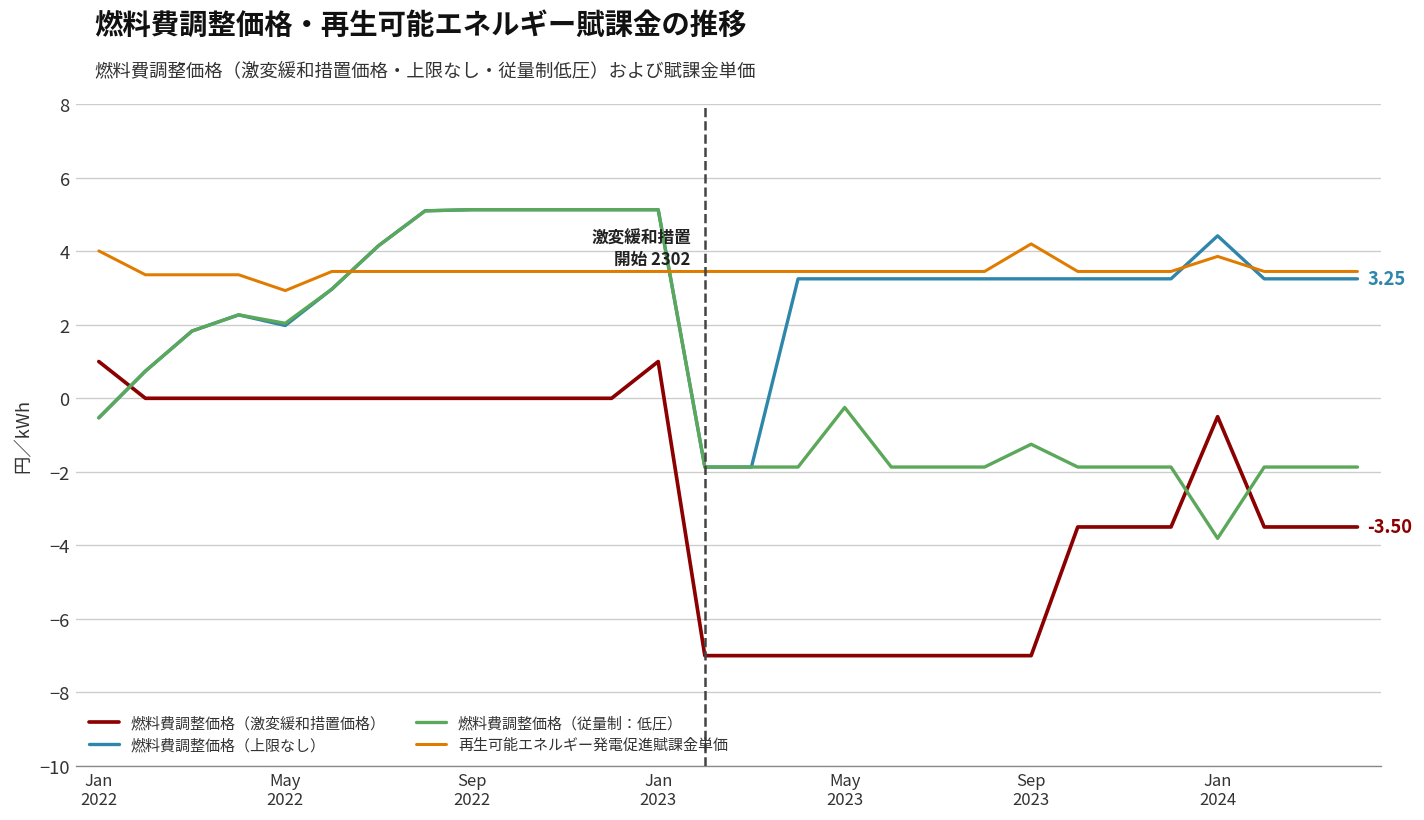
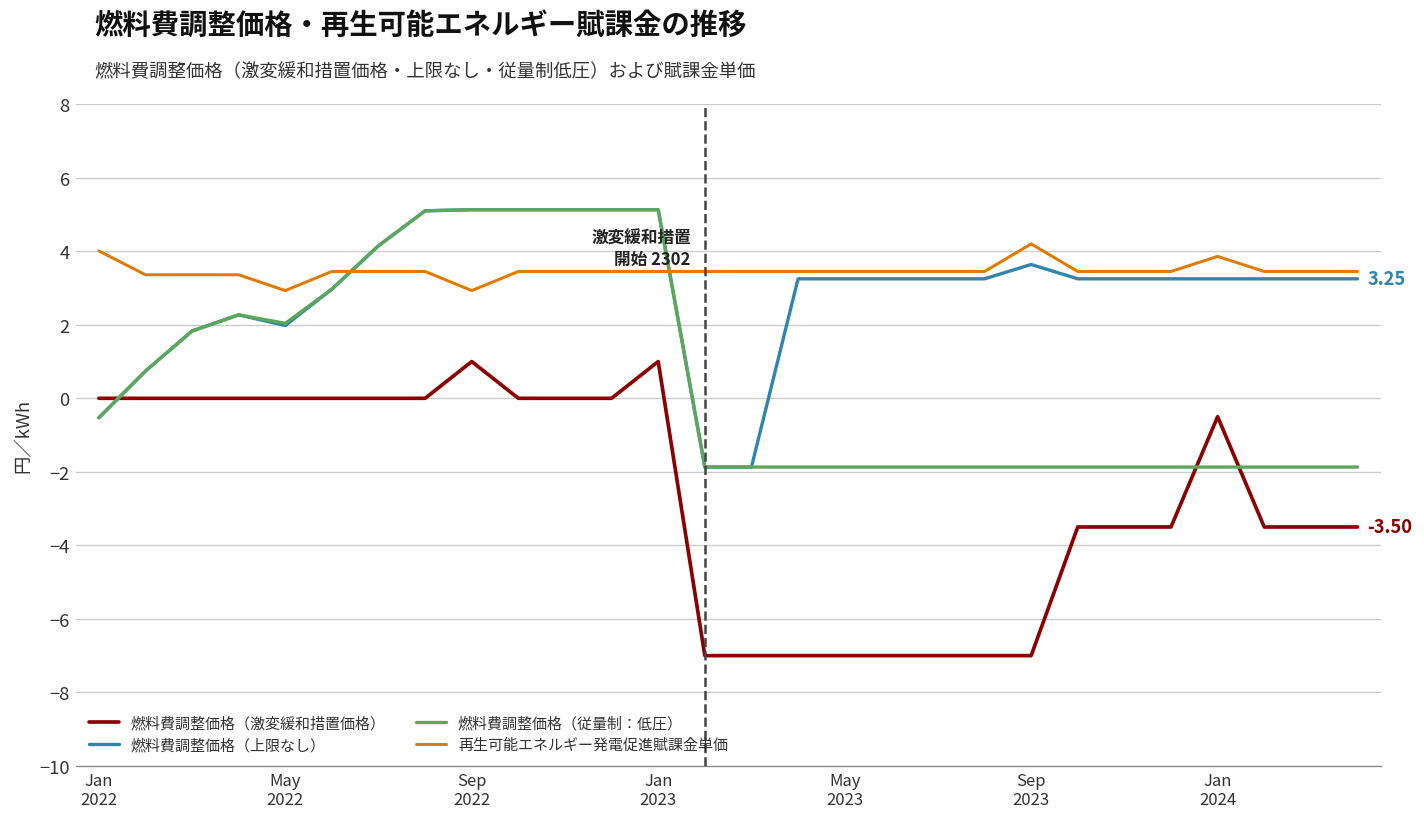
  {
    "燃料費調整価格（激変緩和措置価格）": {
-     "Jan 2022": 1,
+     "Jan 2022": 0,
      "May 2022": 0,
-     "Sep 2022": 0,
+     "Sep 2022": 1,
      "Jan 2023": 1,
      "May 2023": -7,
      "Sep 2023": -7,
      "Jan 2024": -0.5
    },
    "燃料費調整価格（上限なし）": {
      "May 2023": 3.3,
-     "Sep 2023": 3.3,
-     "Jan 2024": 4.4
+     "Sep 2023": 3.6,
+     "Jan 2024": 3.3
    },
    "燃料費調整価格（従量制：低圧）": {
-     "May 2023": -0.3,
-     "Sep 2023": -1.3,
-     "Jan 2024": -3.8
+     "May 2023": -1.9,
+     "Sep 2023": -1.9,
+     "Jan 2024": -1.9
    },
    "再生可能エネルギー発電促進賦課金単価": {
      "Jan 2022": 4.0,
      "May 2022": 2.9,
-     "Sep 2022": 3.5,
+     "Sep 2022": 2.9,
      "May 2023": 3.5,
      "Sep 2023": 4.2,
      "Jan 2024": 3.9
    }
  }
